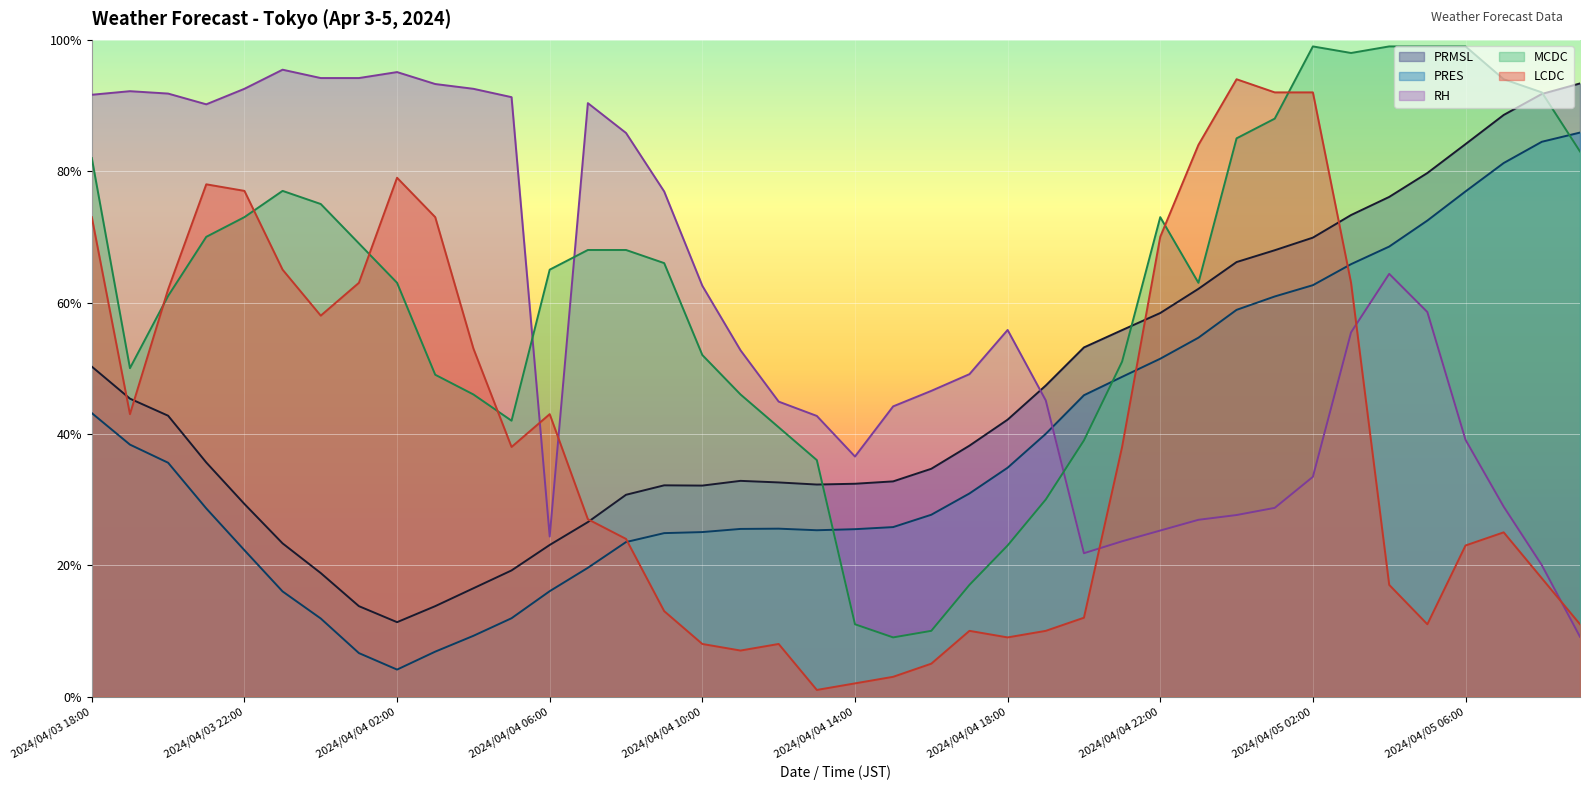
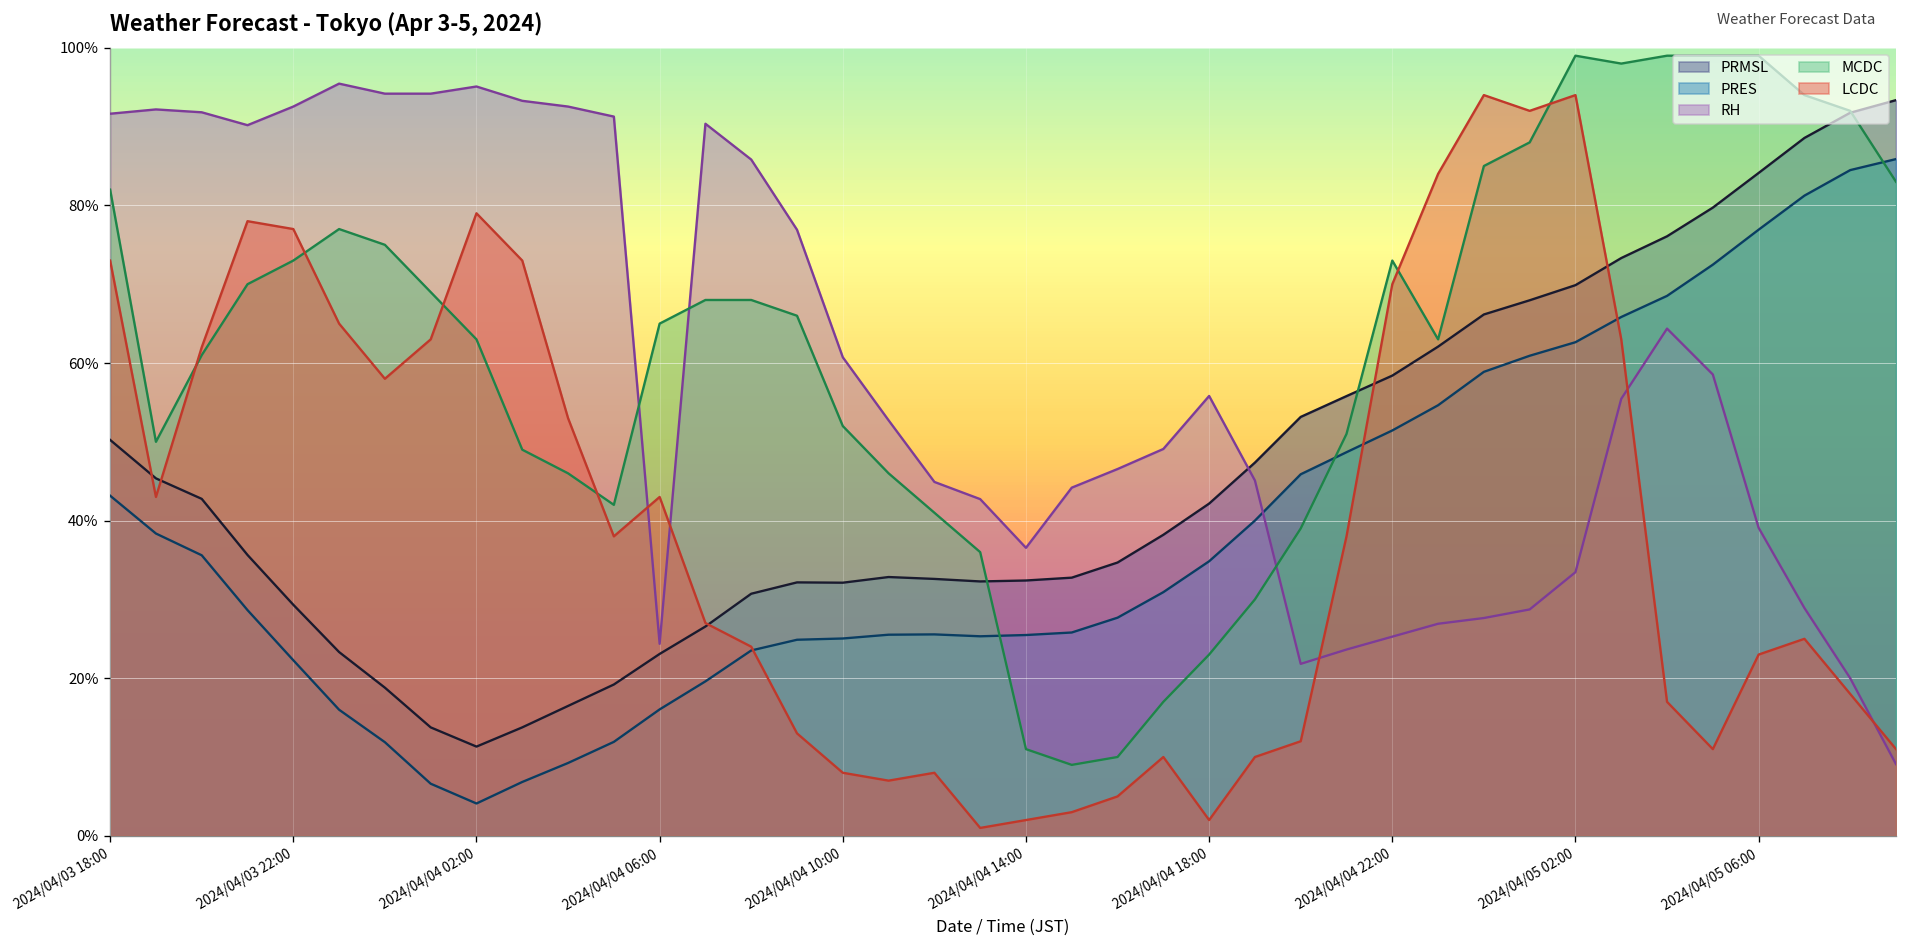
  {
    "RH": {
      "2024/04/03 18:00": "92%",
      "2024/04/03 22:00": "93%",
      "2024/04/04 02:00": "95%",
      "2024/04/04 06:00": "24%",
-     "2024/04/04 10:00": "63%",
+     "2024/04/04 10:00": "61%",
      "2024/04/04 14:00": "37%",
      "2024/04/04 18:00": "56%",
      "2024/04/04 22:00": "25%",
      "2024/04/05 02:00": "33%",
      "2024/04/05 06:00": "39%"
    },
    "MCDC": {
      "2024/04/03 18:00": "82%",
      "2024/04/03 22:00": "73%",
      "2024/04/04 02:00": "63%",
      "2024/04/04 06:00": "65%",
      "2024/04/04 10:00": "52%",
      "2024/04/04 14:00": "11%",
      "2024/04/04 18:00": "23%",
      "2024/04/04 22:00": "73%",
      "2024/04/05 02:00": "99%"
    },
    "LCDC": {
      "2024/04/03 18:00": "73%",
      "2024/04/03 22:00": "77%",
      "2024/04/04 02:00": "79%",
      "2024/04/04 06:00": "43%",
      "2024/04/04 10:00": "8%",
      "2024/04/04 14:00": "2%",
-     "2024/04/04 18:00": "9%",
+     "2024/04/04 18:00": "2%",
      "2024/04/04 22:00": "70%",
-     "2024/04/05 02:00": "92%",
+     "2024/04/05 02:00": "94%",
      "2024/04/05 06:00": "23%"
    }
  }
